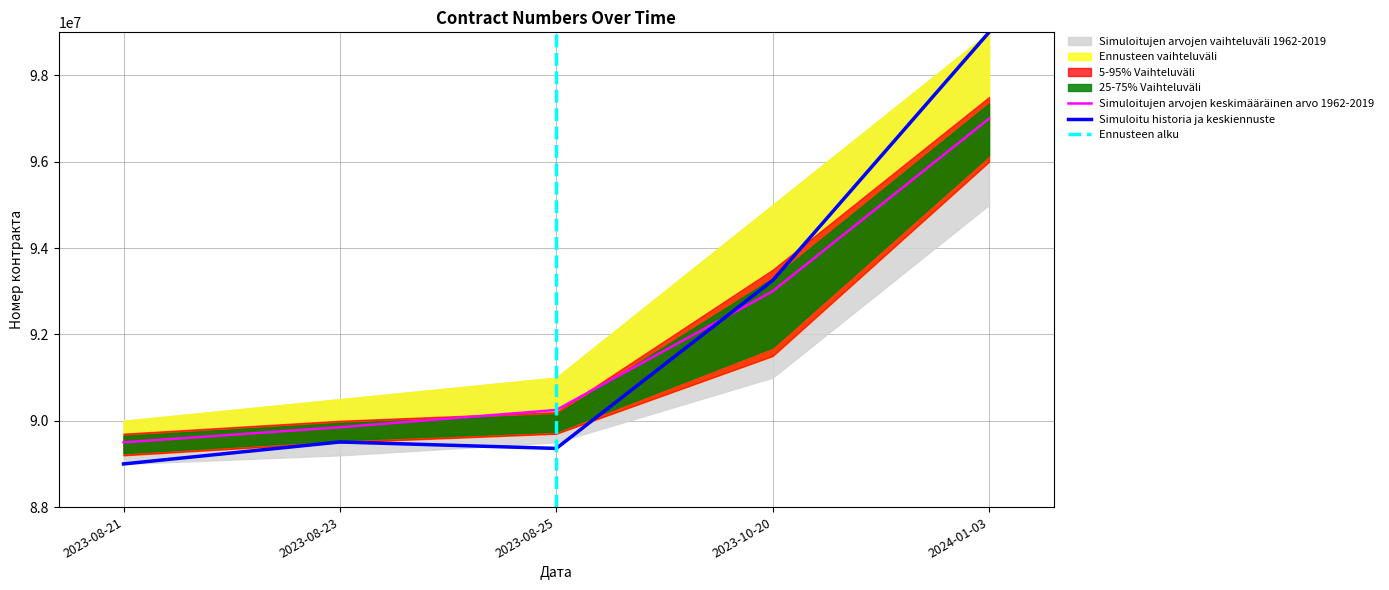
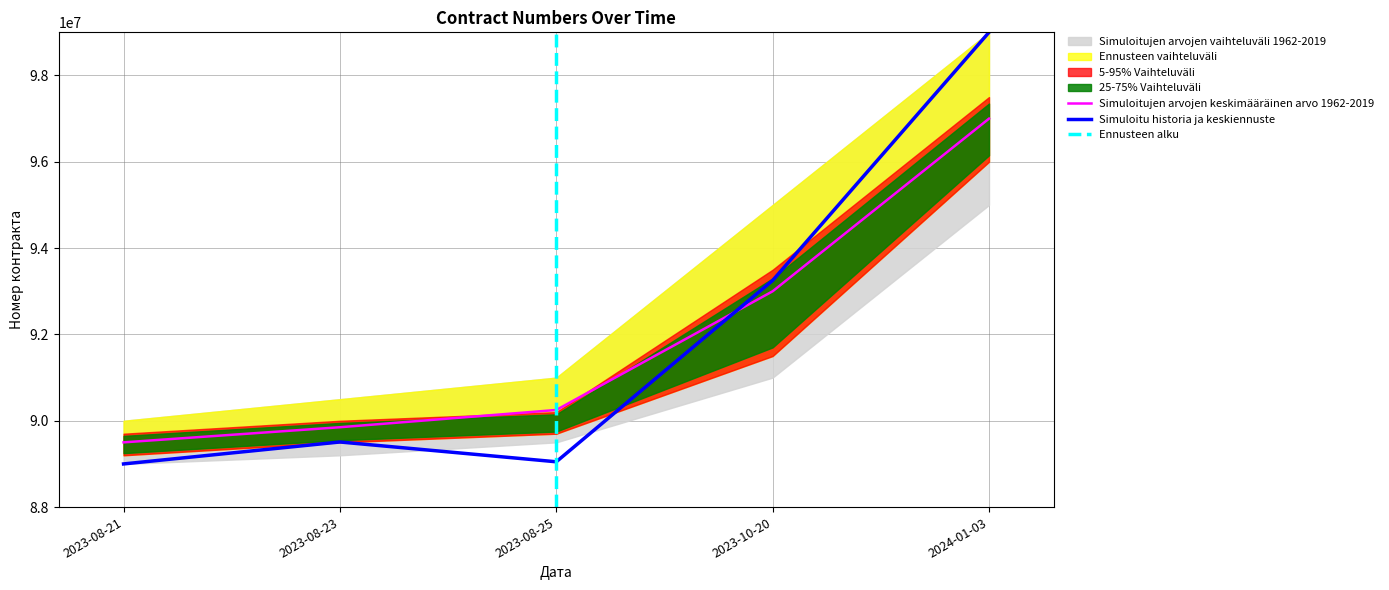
  {
    "Simuloitujen arvojen keskimääräinen arvo 1962-2019": {
      "2023-08-21": 89500000,
      "2023-08-23": 89900000,
      "2023-10-20": 93000000,
      "2024-01-03": 97000000
    },
    "Simuloitu historia ja keskiennuste": {
      "2023-08-21": 89000000,
      "2023-08-23": 89500000,
-     "2023-08-25": 89400000
+     "2023-08-25": 89000000
    }
  }
